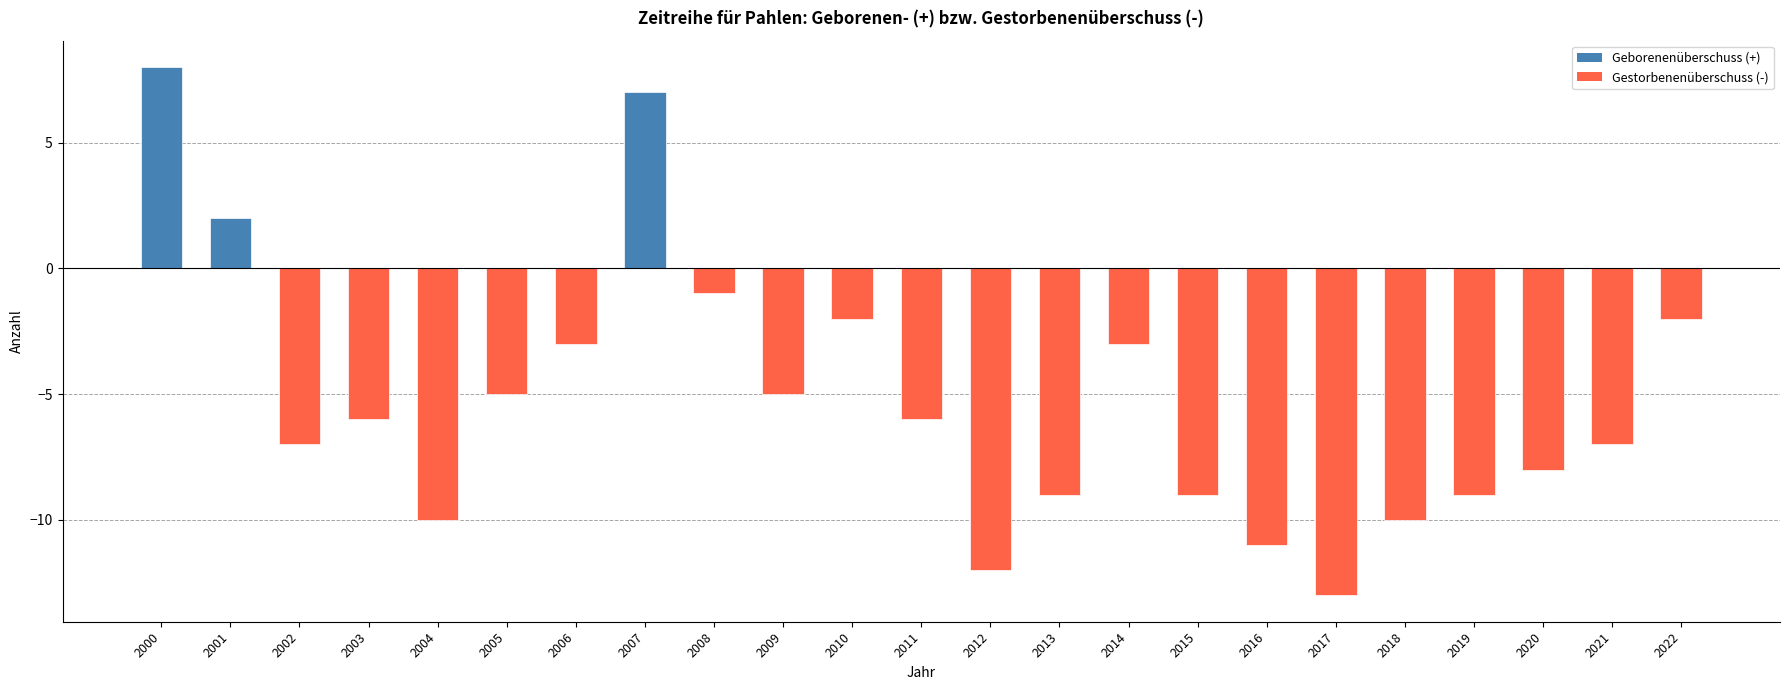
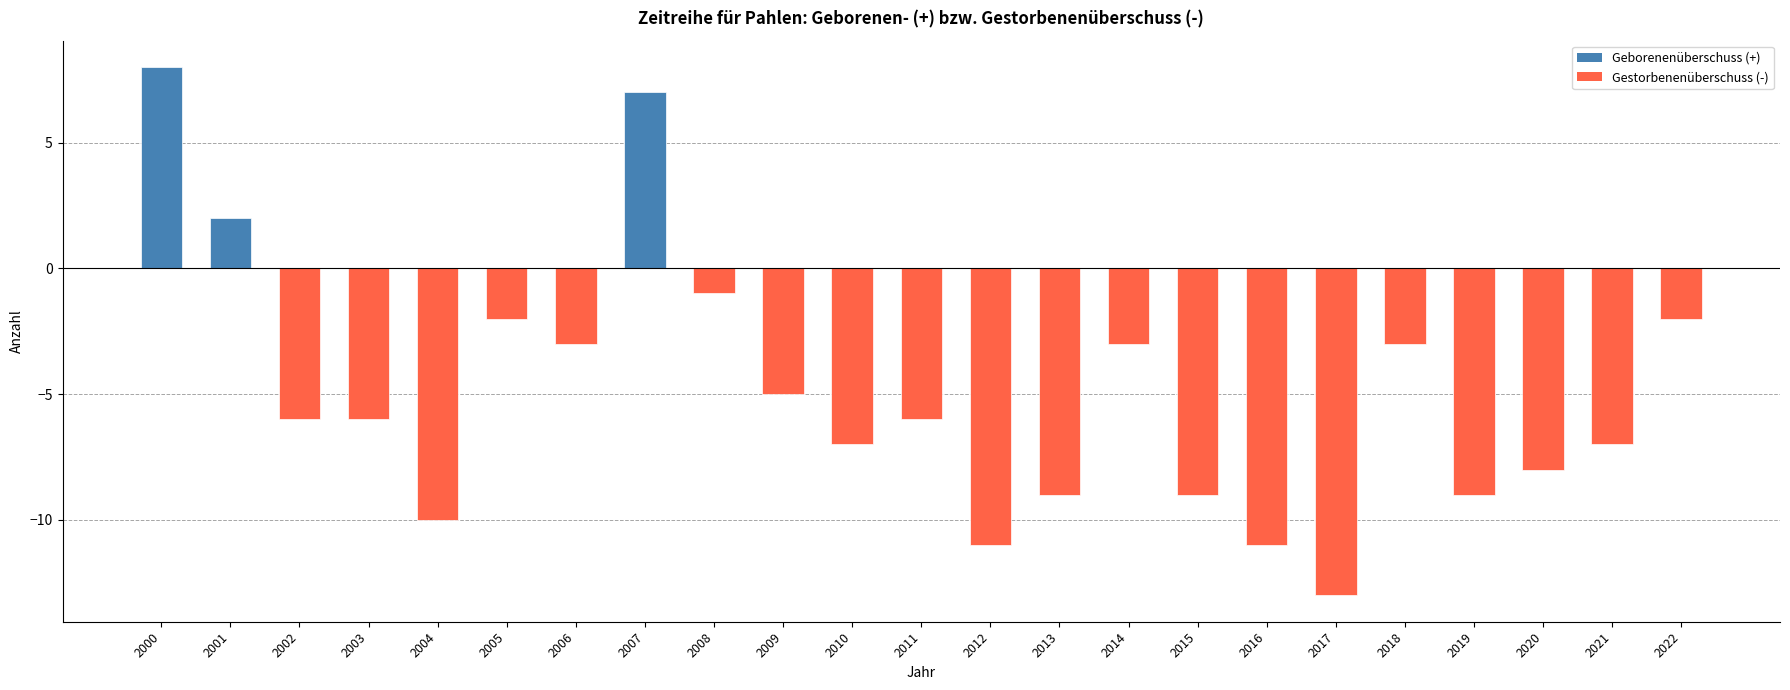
  {
    "2000": 8,
    "2001": 2,
-   "2002": -7,
+   "2002": -6,
    "2003": -6,
    "2004": -10,
-   "2005": -5,
+   "2005": -2,
    "2006": -3,
    "2007": 7,
    "2008": -1,
    "2009": -5,
-   "2010": -2,
+   "2010": -7,
    "2011": -6,
-   "2012": -12,
+   "2012": -11,
    "2013": -9,
    "2014": -3,
    "2015": -9,
    "2016": -11,
    "2017": -13,
-   "2018": -10,
+   "2018": -3,
    "2019": -9,
    "2020": -8,
    "2021": -7,
    "2022": -2
  }
